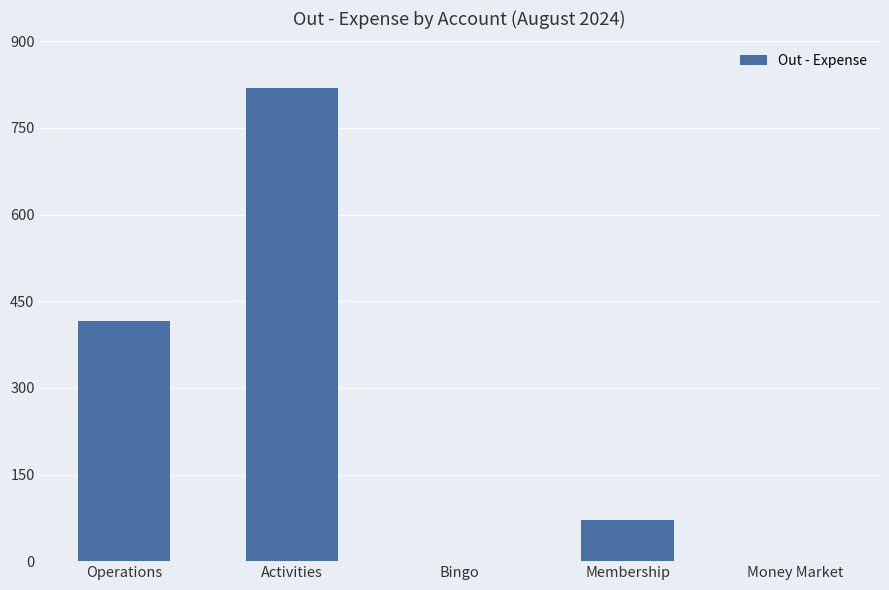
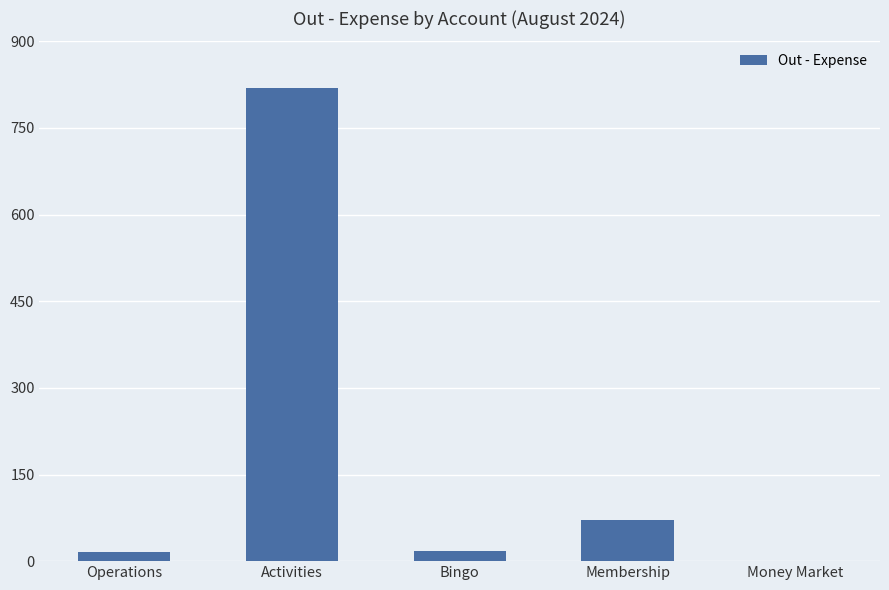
  {
-   "Operations": 420,
+   "Operations": 20,
    "Activities": 820,
-   "Bingo": 0,
+   "Bingo": 20,
    "Membership": 70,
    "Money Market": 0
  }
